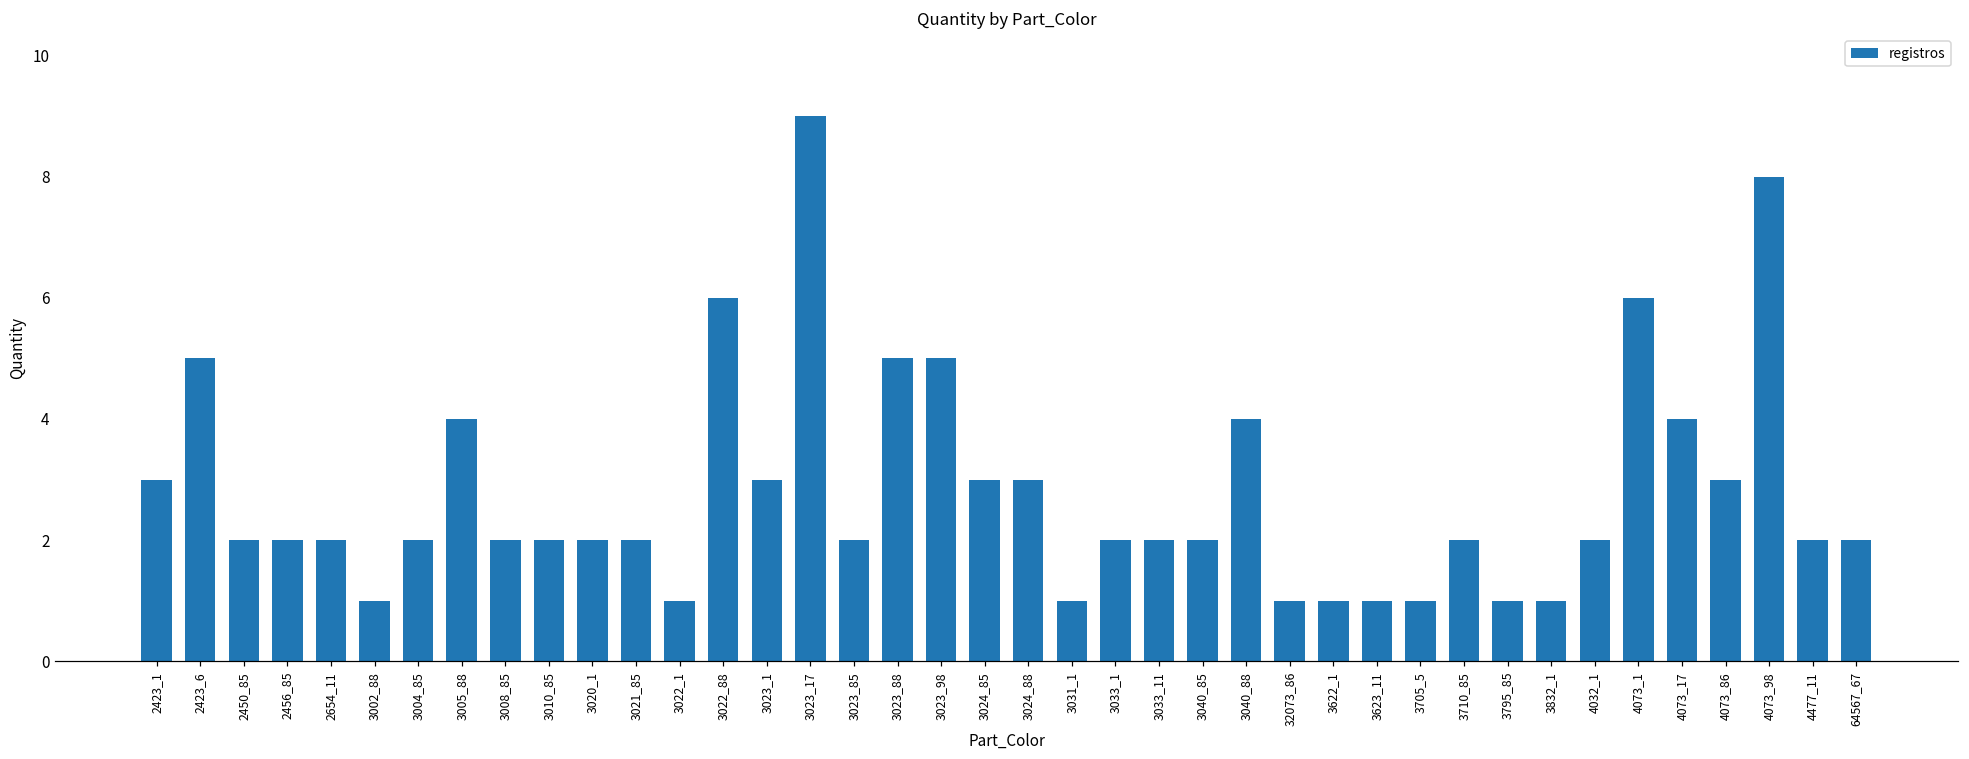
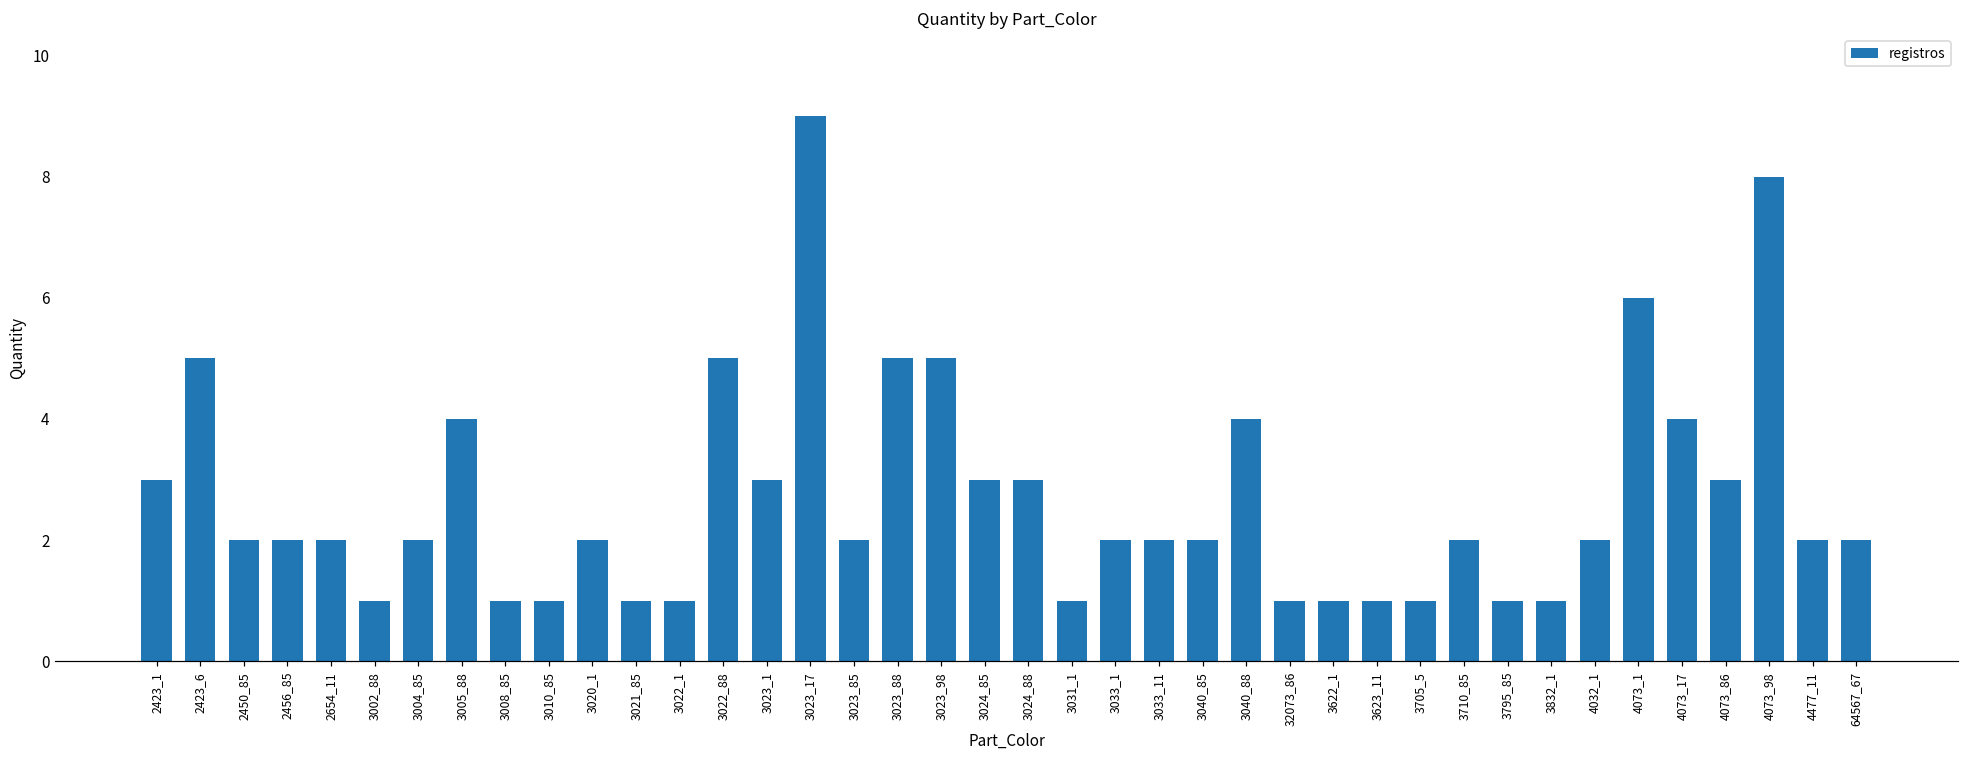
  {
    "2423_1": 3,
    "2423_6": 5,
    "2450_85": 2,
    "2456_85": 2,
    "2654_11": 2,
    "3002_88": 1,
    "3004_85": 2,
    "3005_88": 4,
-   "3008_85": 2,
-   "3010_85": 2,
+   "3008_85": 1,
+   "3010_85": 1,
    "3020_1": 2,
-   "3021_85": 2,
+   "3021_85": 1,
    "3022_1": 1,
-   "3022_88": 6,
+   "3022_88": 5,
    "3023_1": 3,
    "3023_17": 9,
    "3023_85": 2,
    "3023_88": 5,
    "3023_98": 5,
    "3024_85": 3,
    "3024_88": 3,
    "3031_1": 1,
    "3033_1": 2,
    "3033_11": 2,
    "3040_85": 2,
    "3040_88": 4,
    "32073_86": 1,
    "3622_1": 1,
    "3623_11": 1,
    "3705_5": 1,
    "3710_85": 2,
    "3795_85": 1,
    "3832_1": 1,
    "4032_1": 2,
    "4073_1": 6,
    "4073_17": 4,
    "4073_86": 3,
    "4073_98": 8,
    "4477_11": 2,
    "64567_67": 2
  }
